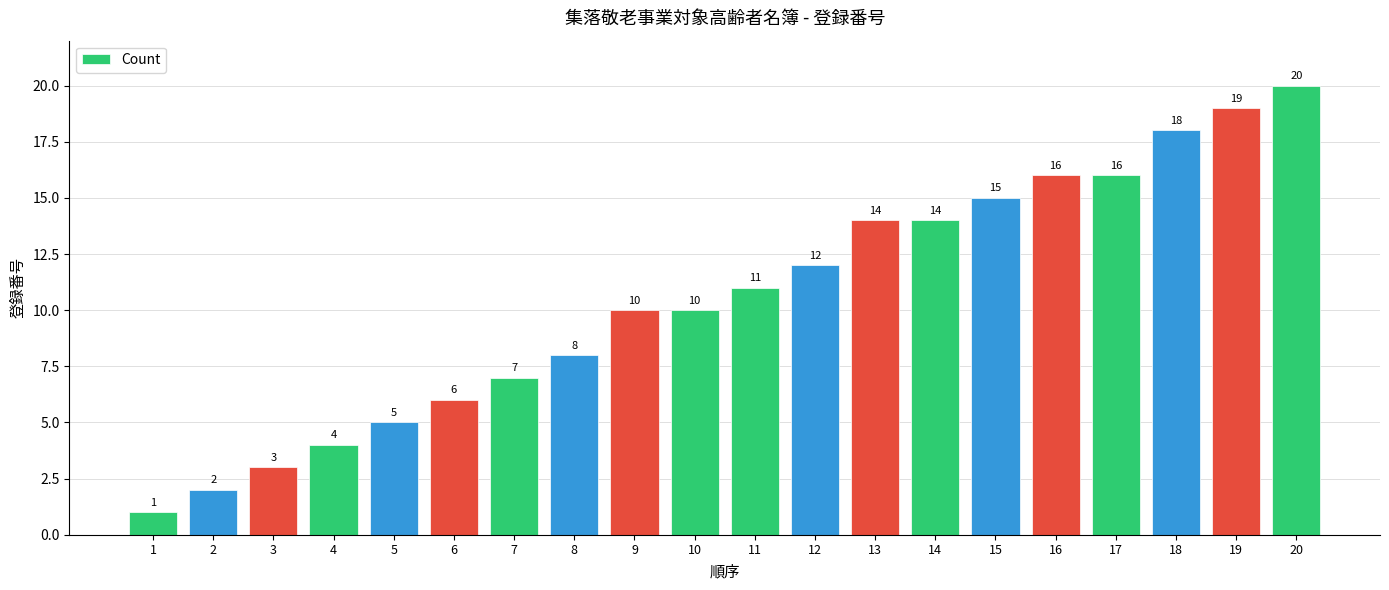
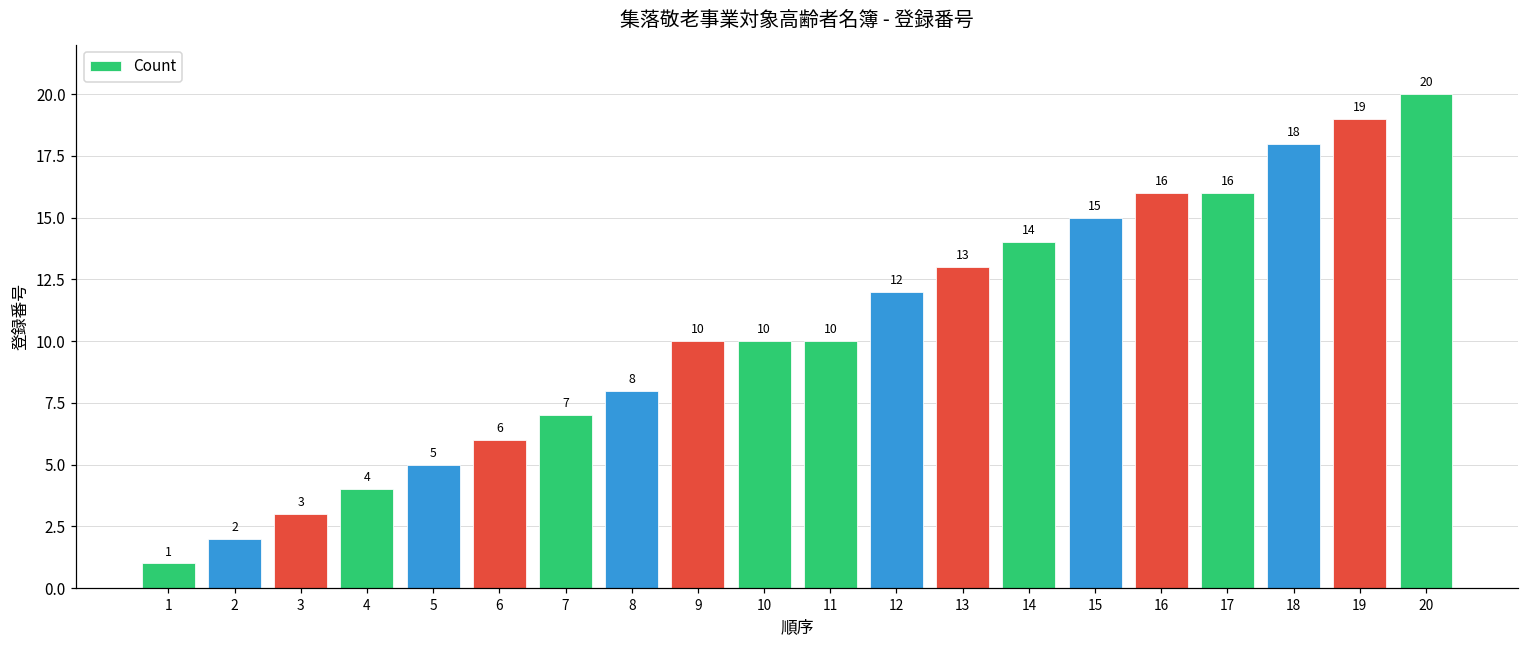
  {
    "1": 1,
    "2": 2,
    "3": 3,
    "4": 4,
    "5": 5,
    "6": 6,
    "7": 7,
    "8": 8,
    "9": 10,
    "10": 10,
-   "11": 11,
+   "11": 10,
    "12": 12,
-   "13": 14,
+   "13": 13,
    "14": 14,
    "15": 15,
    "16": 16,
    "17": 16,
    "18": 18,
    "19": 19,
    "20": 20
  }
